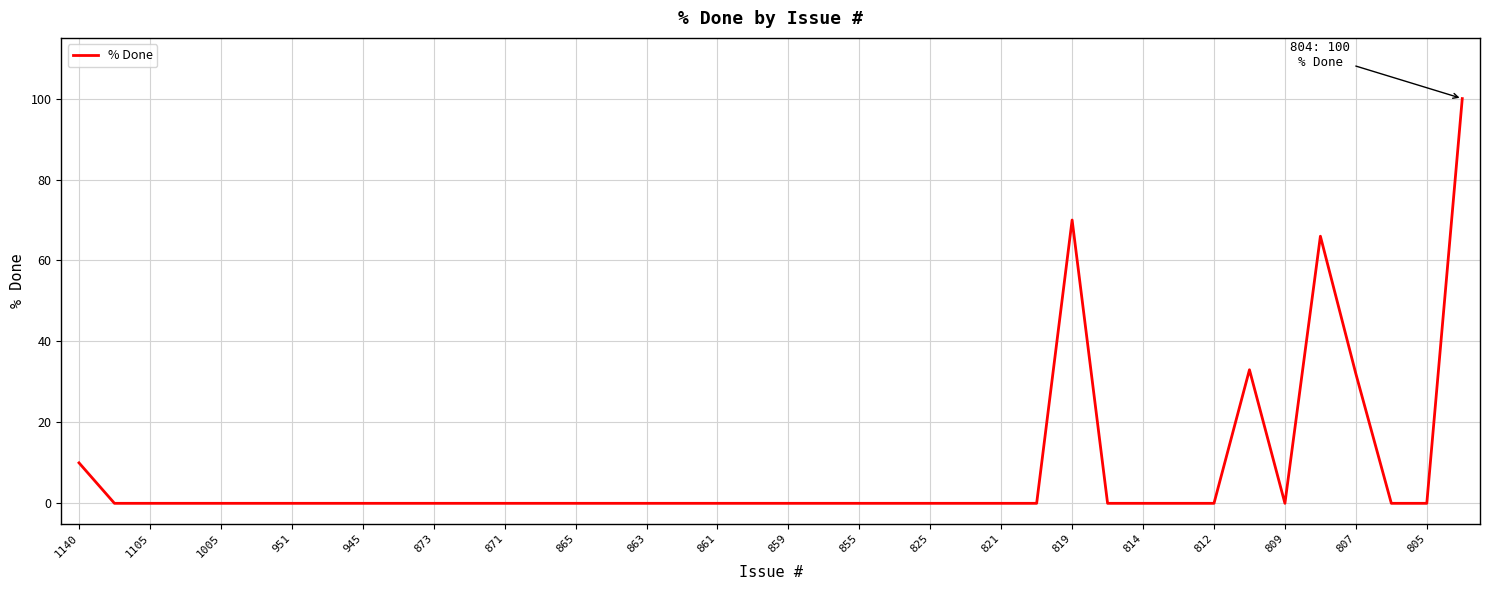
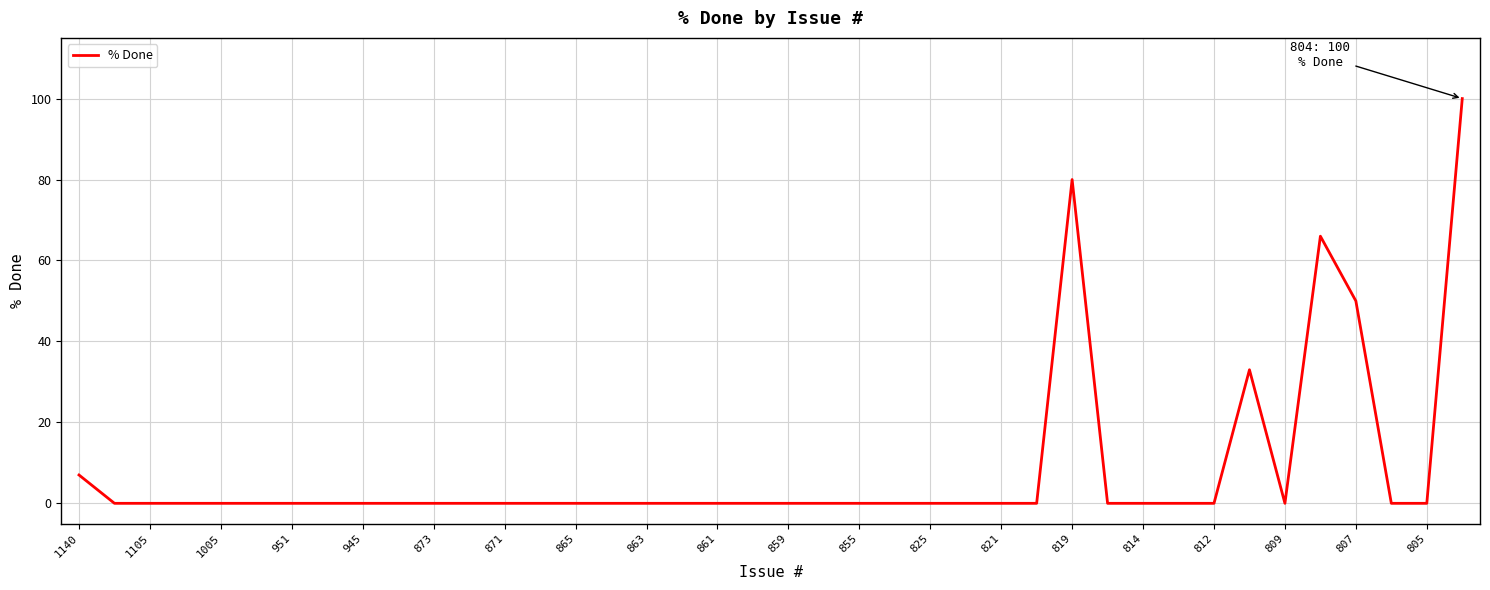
  {
-   "1140": 10,
+   "1140": 7,
    "1105": 0,
    "1005": 0,
    "951": 0,
    "945": 0,
    "873": 0,
    "871": 0,
    "865": 0,
    "863": 0,
    "861": 0,
    "859": 0,
    "855": 0,
    "825": 0,
    "821": 0,
-   "819": 70,
+   "819": 80,
    "814": 0,
    "812": 0,
    "809": 0,
-   "807": 32,
+   "807": 50,
    "805": 0
  }
